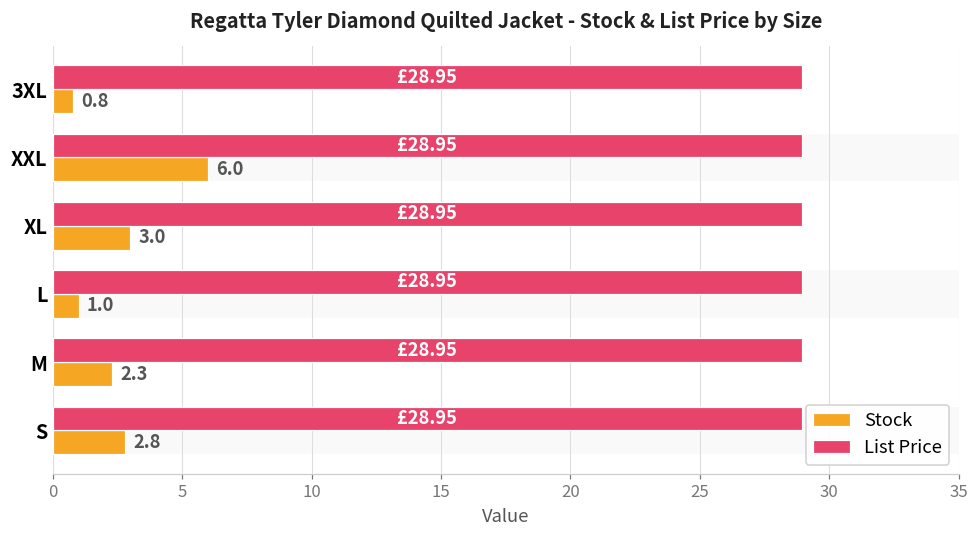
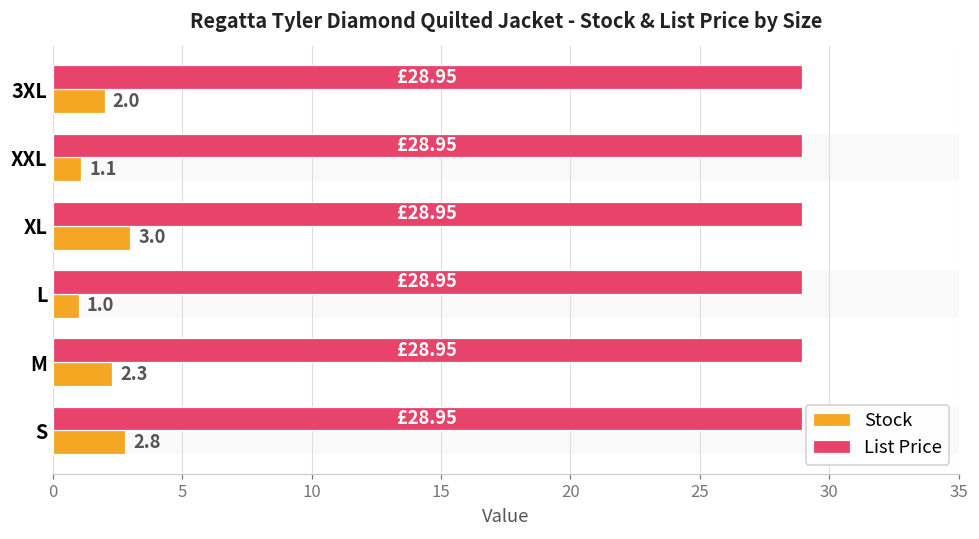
  {
    "Stock": {
-     "3XL": 0.8,
-     "XXL": 6.0
+     "3XL": 2.0,
+     "XXL": 1.1
    }
  }
